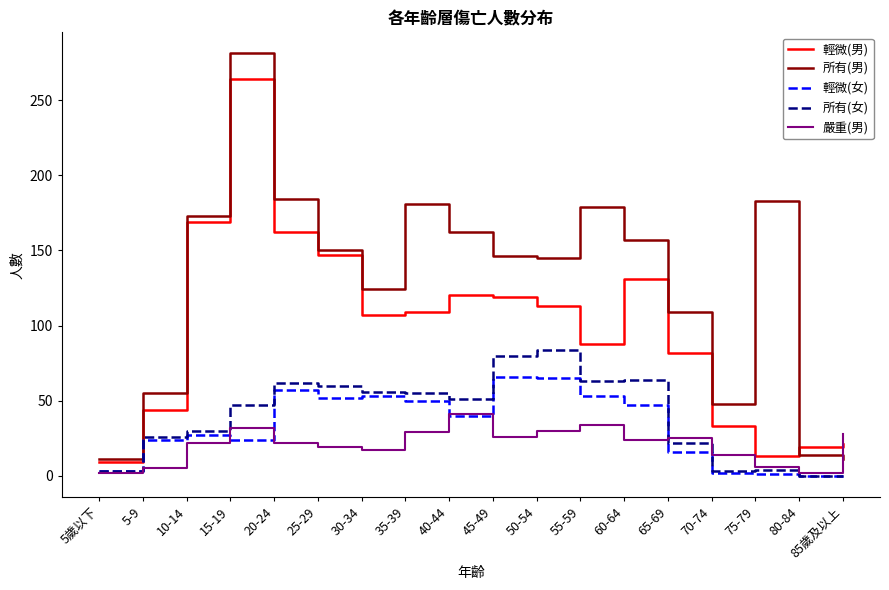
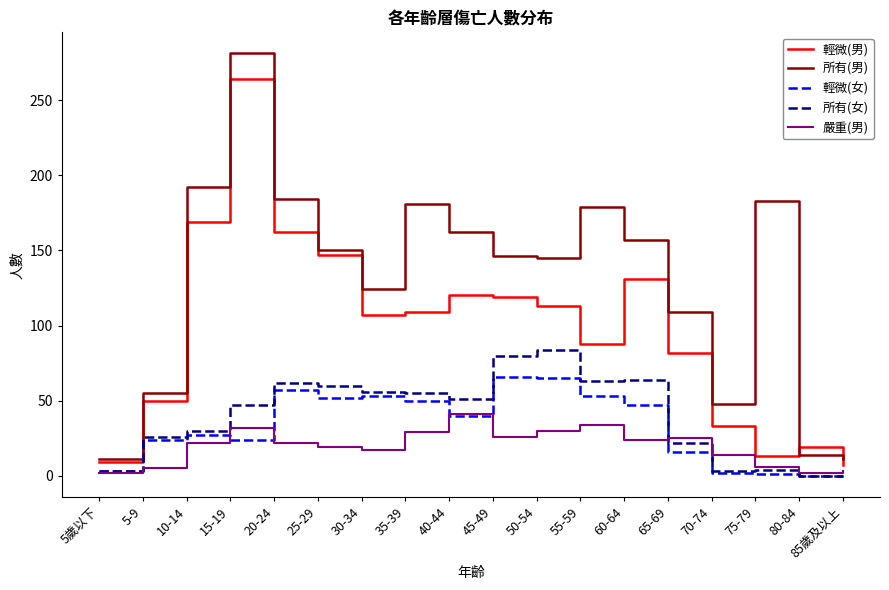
  {
    "輕微(男)": {
      "5歲以下": 9,
-     "5-9": 44,
+     "5-9": 50,
      "10-14": 169,
      "15-19": 264,
      "20-24": 162,
      "25-29": 147,
      "30-34": 107,
      "35-39": 109,
      "40-44": 120,
      "45-49": 119,
      "50-54": 113,
      "55-59": 88,
      "60-64": 131,
      "65-69": 82,
      "70-74": 33,
      "75-79": 13,
      "80-84": 19,
-     "85歲及以上": 21
+     "85歲及以上": 7
    },
    "所有(男)": {
      "5歲以下": 11,
      "5-9": 55,
-     "10-14": 173,
+     "10-14": 192,
      "15-19": 281,
      "20-24": 184,
      "25-29": 150,
      "30-34": 124,
      "35-39": 181,
      "40-44": 162,
      "45-49": 146,
      "50-54": 145,
      "55-59": 179,
      "60-64": 157,
      "65-69": 109,
      "70-74": 48,
      "75-79": 183,
      "80-84": 14,
      "85歲及以上": 11
    },
    "輕微(女)": {
      "5-9": 24,
      "10-14": 27,
      "15-19": 24,
      "20-24": 57,
      "25-29": 52,
      "30-34": 53,
      "35-39": 50,
      "45-49": 66,
      "50-54": 65,
      "55-59": 53,
      "60-64": 47,
      "65-69": 16,
      "75-79": 1
    },
    "所有(女)": {
      "5-9": 26,
      "10-14": 30,
      "15-19": 47,
      "20-24": 62,
      "25-29": 60,
      "30-34": 56,
      "35-39": 55,
      "40-44": 51,
      "45-49": 80,
      "50-54": 84,
      "55-59": 63,
      "60-64": 64,
      "65-69": 22,
      "75-79": 4
    },
    "嚴重(男)": {
      "5-9": 5,
      "10-14": 22,
      "15-19": 32,
      "20-24": 22,
      "25-29": 19,
      "30-34": 17,
      "35-39": 29,
      "45-49": 26,
      "50-54": 30,
      "55-59": 34,
      "60-64": 24,
      "65-69": 25,
      "70-74": 14,
      "75-79": 6,
      "80-84": 2,
-     "85歲及以上": 28
+     "85歲及以上": 3
    }
  }
